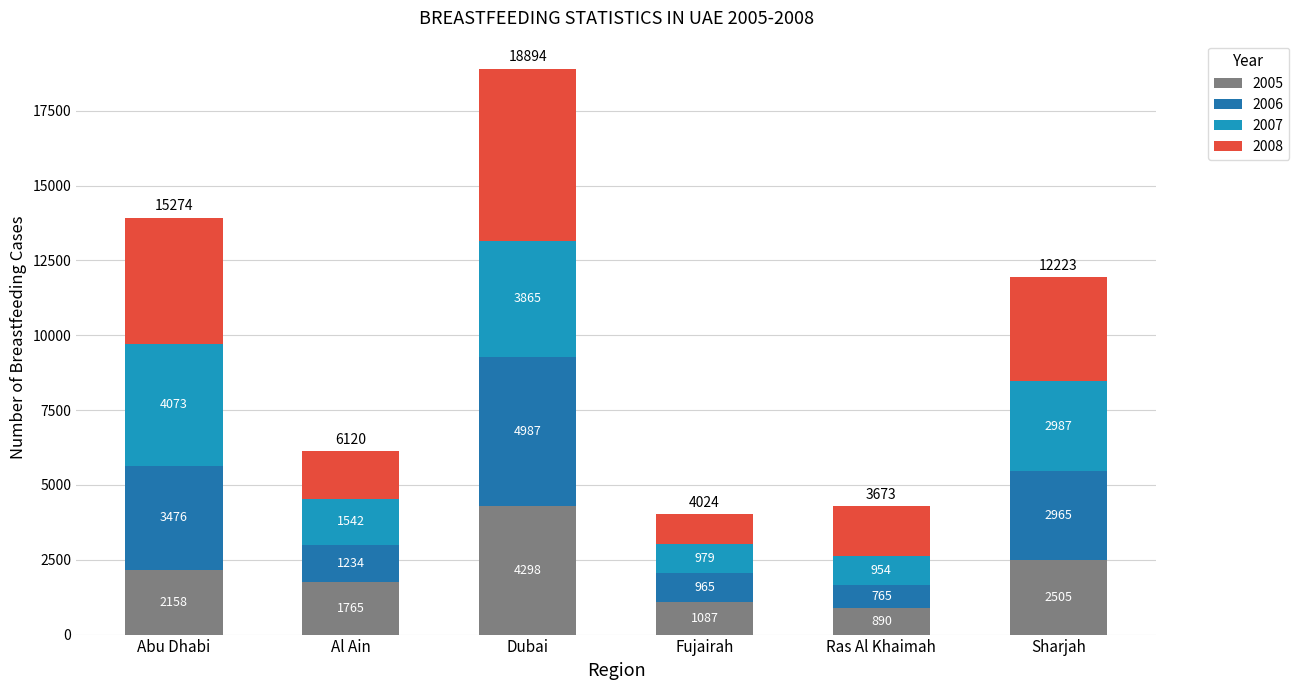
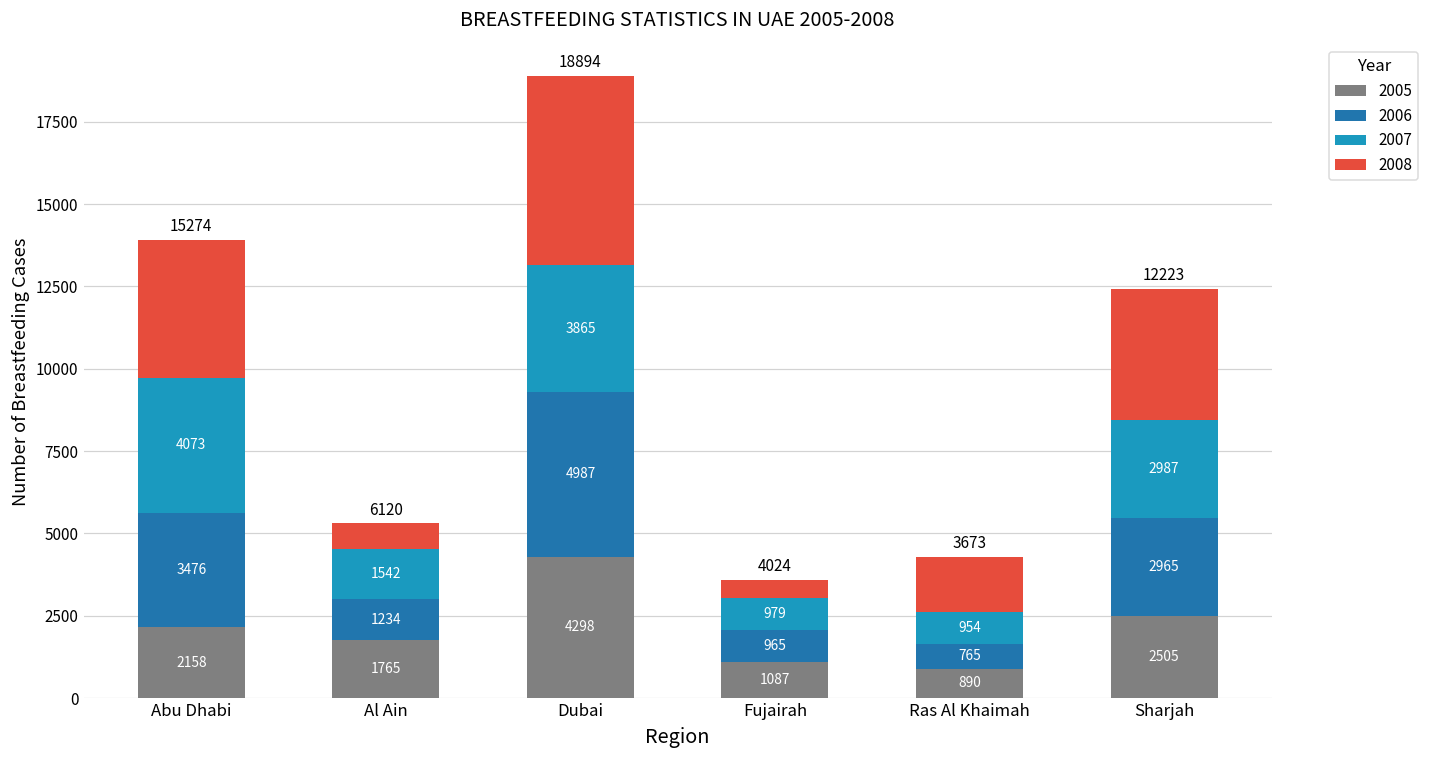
  {
    "2008": {
-     "Al Ain": 1600,
-     "Fujairah": 1000,
-     "Sharjah": 3500
+     "Al Ain": 800,
+     "Fujairah": 600,
+     "Sharjah": 4000
    }
  }
